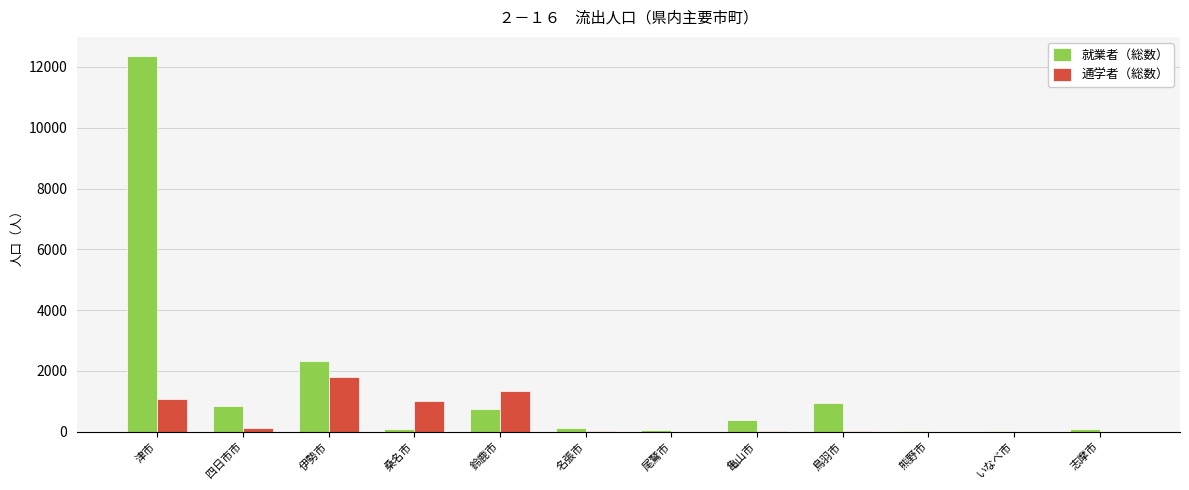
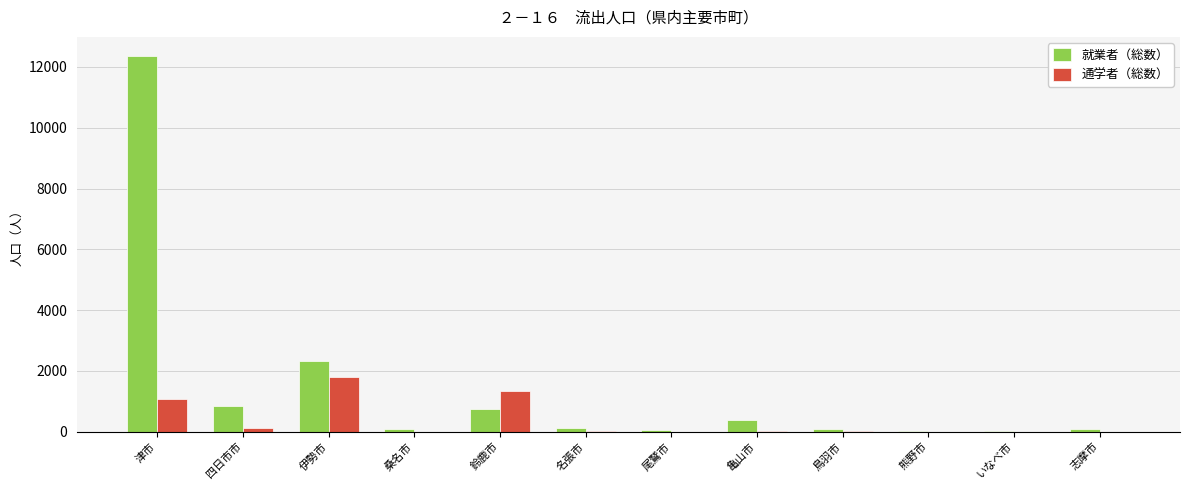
  {
    "就業者（総数）": {
      "津市": 12400,
      "四日市市": 900,
      "伊勢市": 2300,
      "桑名市": 100,
      "鈴鹿市": 800,
      "名張市": 100,
      "亀山市": 400,
-     "鳥羽市": 1000
+     "鳥羽市": 100
    },
    "通学者（総数）": {
      "津市": 1100,
      "四日市市": 100,
      "伊勢市": 1800,
-     "桑名市": 1000,
+     "桑名市": 0,
      "鈴鹿市": 1300,
      "尾鷲市": 0,
      "熊野市": 0,
      "いなべ市": 0
    }
  }
